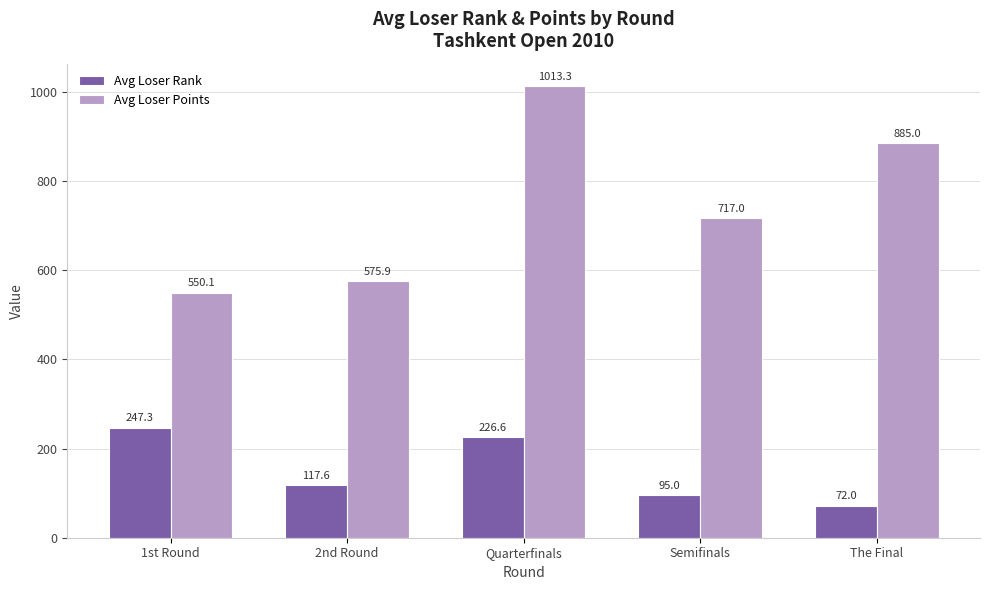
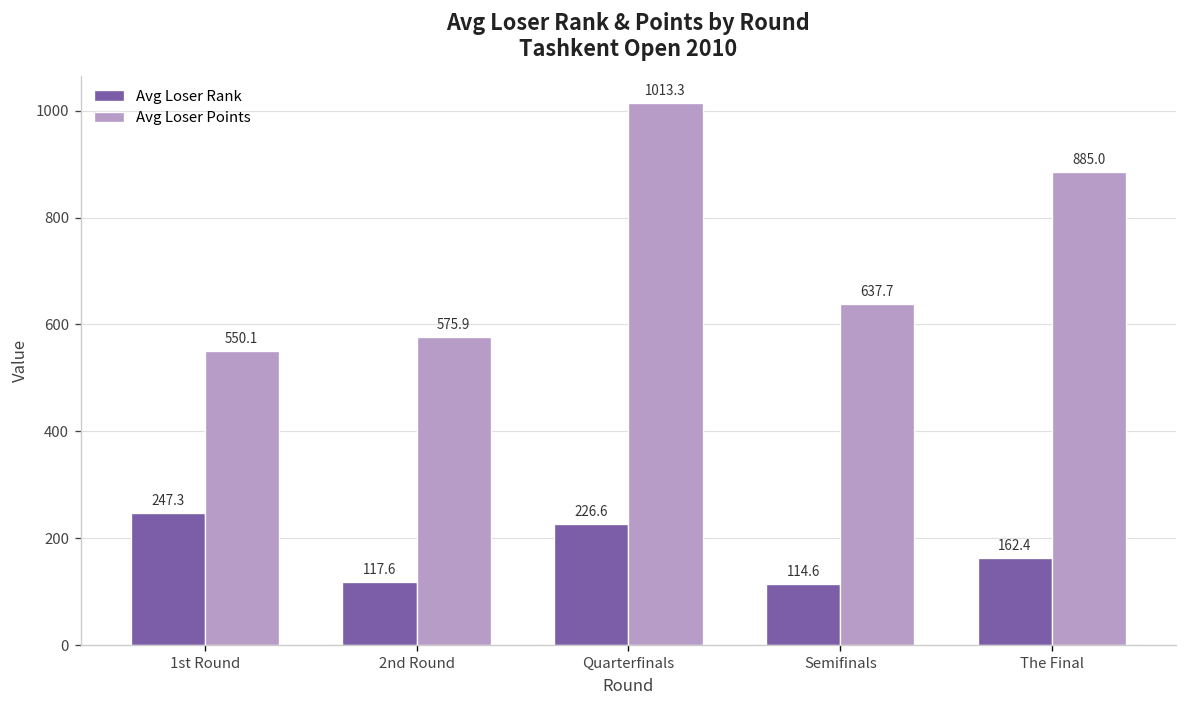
  {
    "Avg Loser Rank": {
      "1st Round": 247.3,
      "2nd Round": 117.6,
      "Quarterfinals": 226.6,
-     "Semifinals": 95.0,
-     "The Final": 72.0
+     "Semifinals": 114.6,
+     "The Final": 162.4
    },
    "Avg Loser Points": {
      "1st Round": 550.1,
      "2nd Round": 575.9,
      "Quarterfinals": 1013.3,
-     "Semifinals": 717.0,
+     "Semifinals": 637.7,
      "The Final": 885.0
    }
  }
